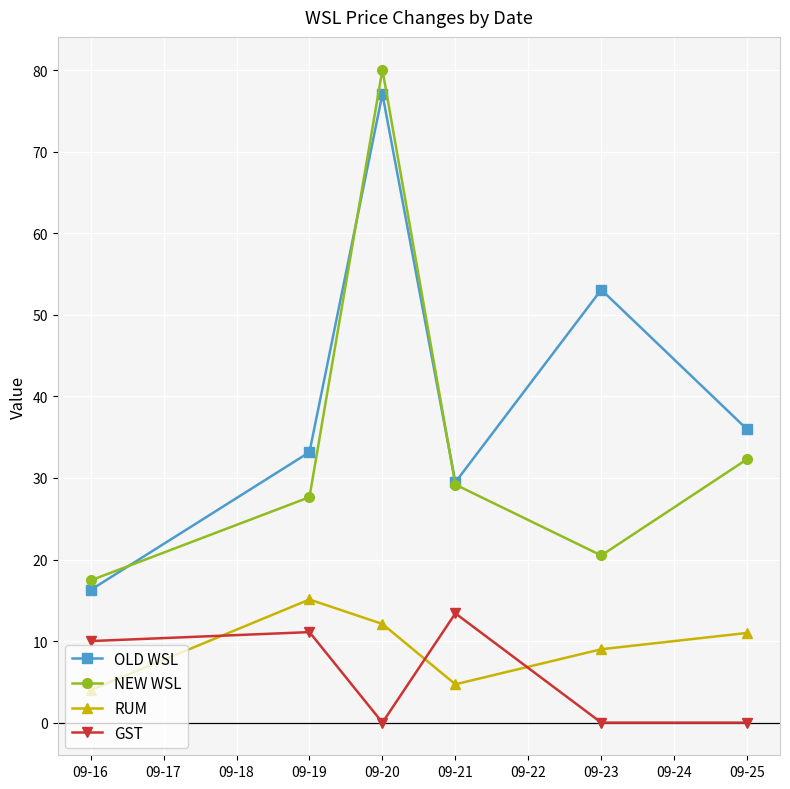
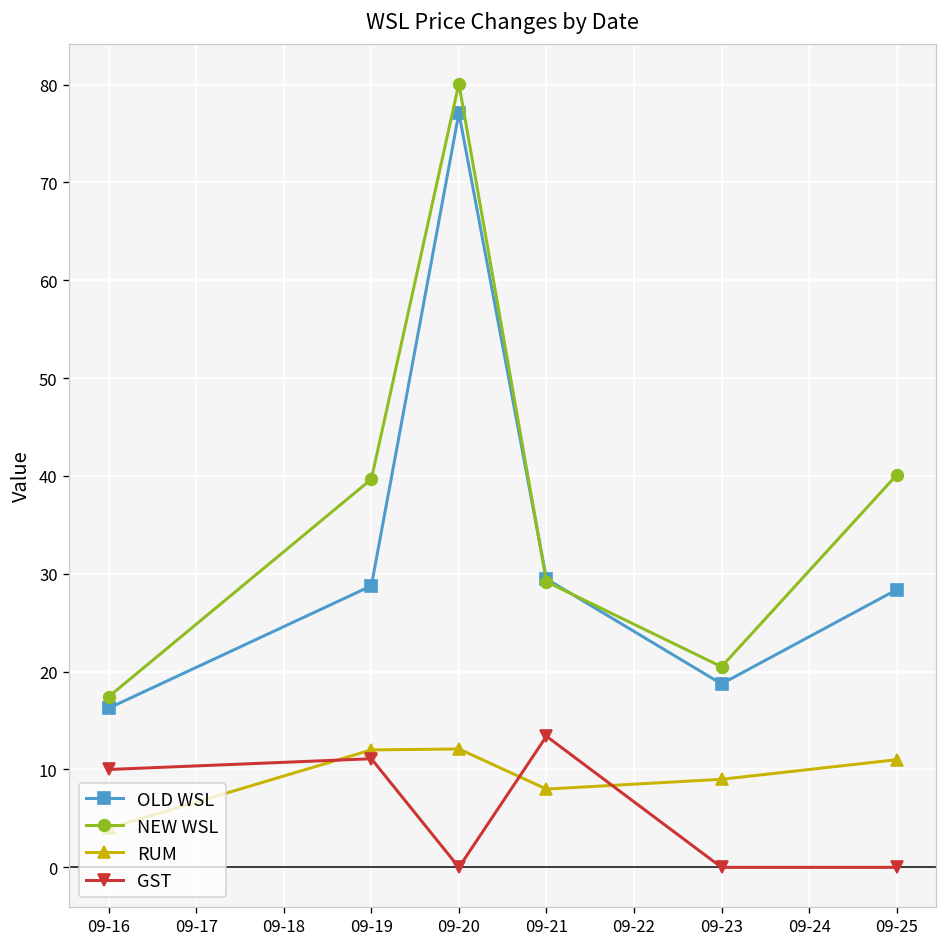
  {
    "OLD WSL": {
      "09-16": 16,
-     "09-19": 33,
+     "09-19": 29,
      "09-20": 77,
-     "09-23": 53,
-     "09-25": 36
+     "09-23": 19,
+     "09-25": 28
    },
    "NEW WSL": {
      "09-16": 17,
-     "09-19": 28,
+     "09-19": 40,
      "09-20": 80,
      "09-23": 21,
-     "09-25": 32
+     "09-25": 40
    },
    "RUM": {
-     "09-19": 15,
+     "09-19": 12,
      "09-20": 12,
-     "09-21": 5,
+     "09-21": 8,
      "09-23": 9,
      "09-25": 11
    },
    "GST": {
      "09-16": 10,
      "09-19": 11,
      "09-20": 0,
      "09-21": 13,
      "09-23": 0,
      "09-25": 0
    }
  }
